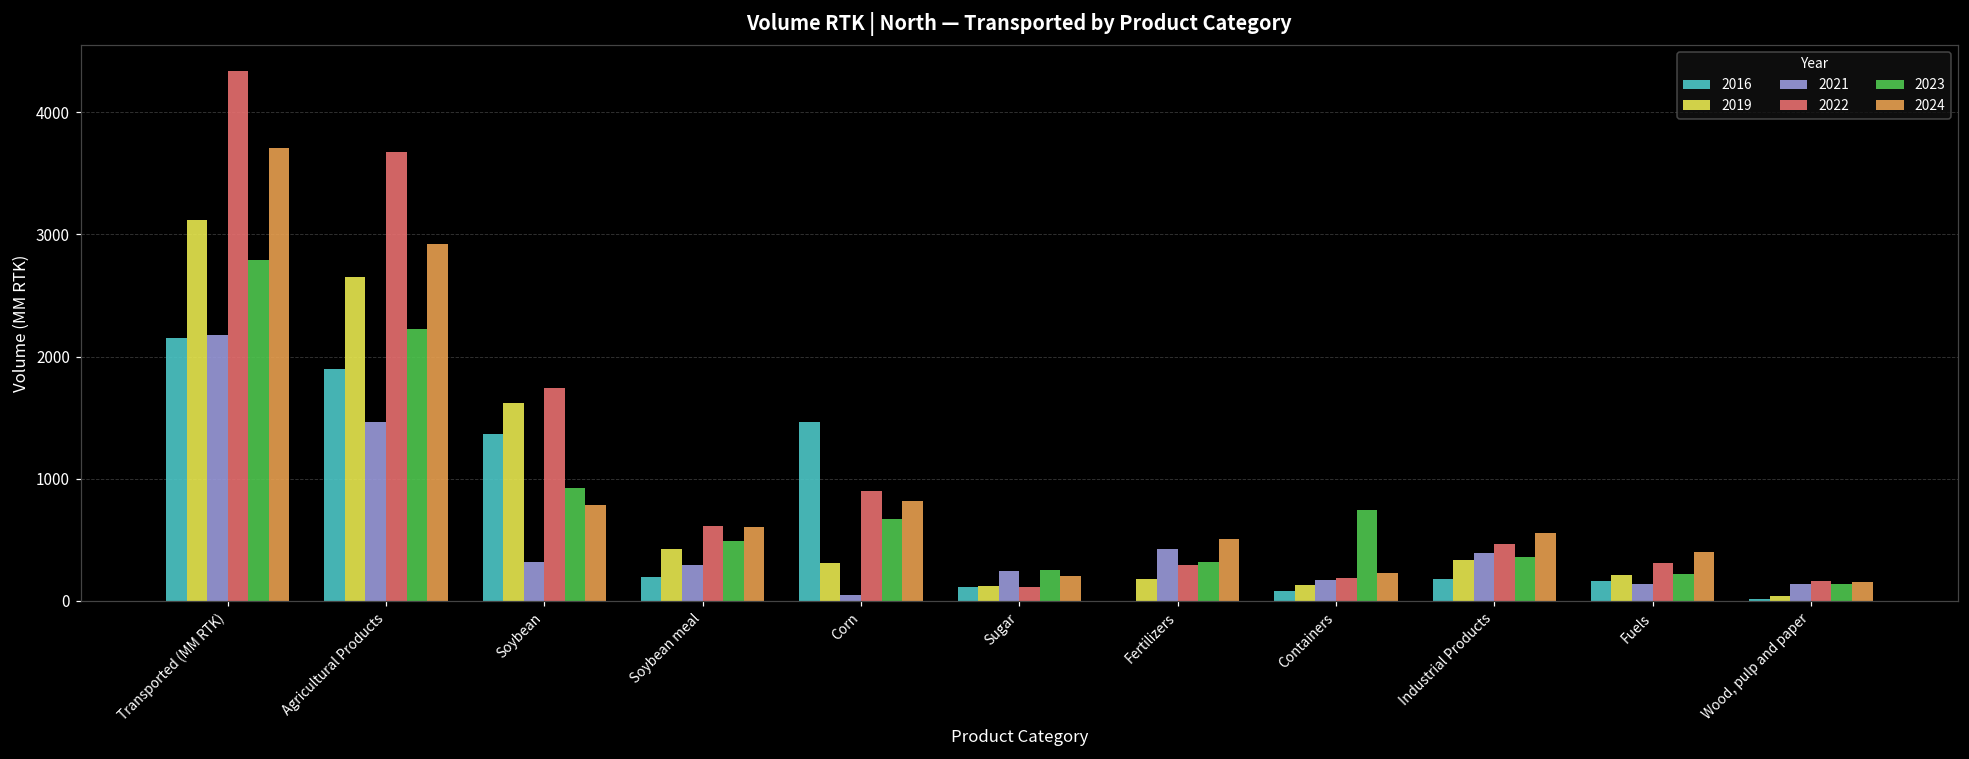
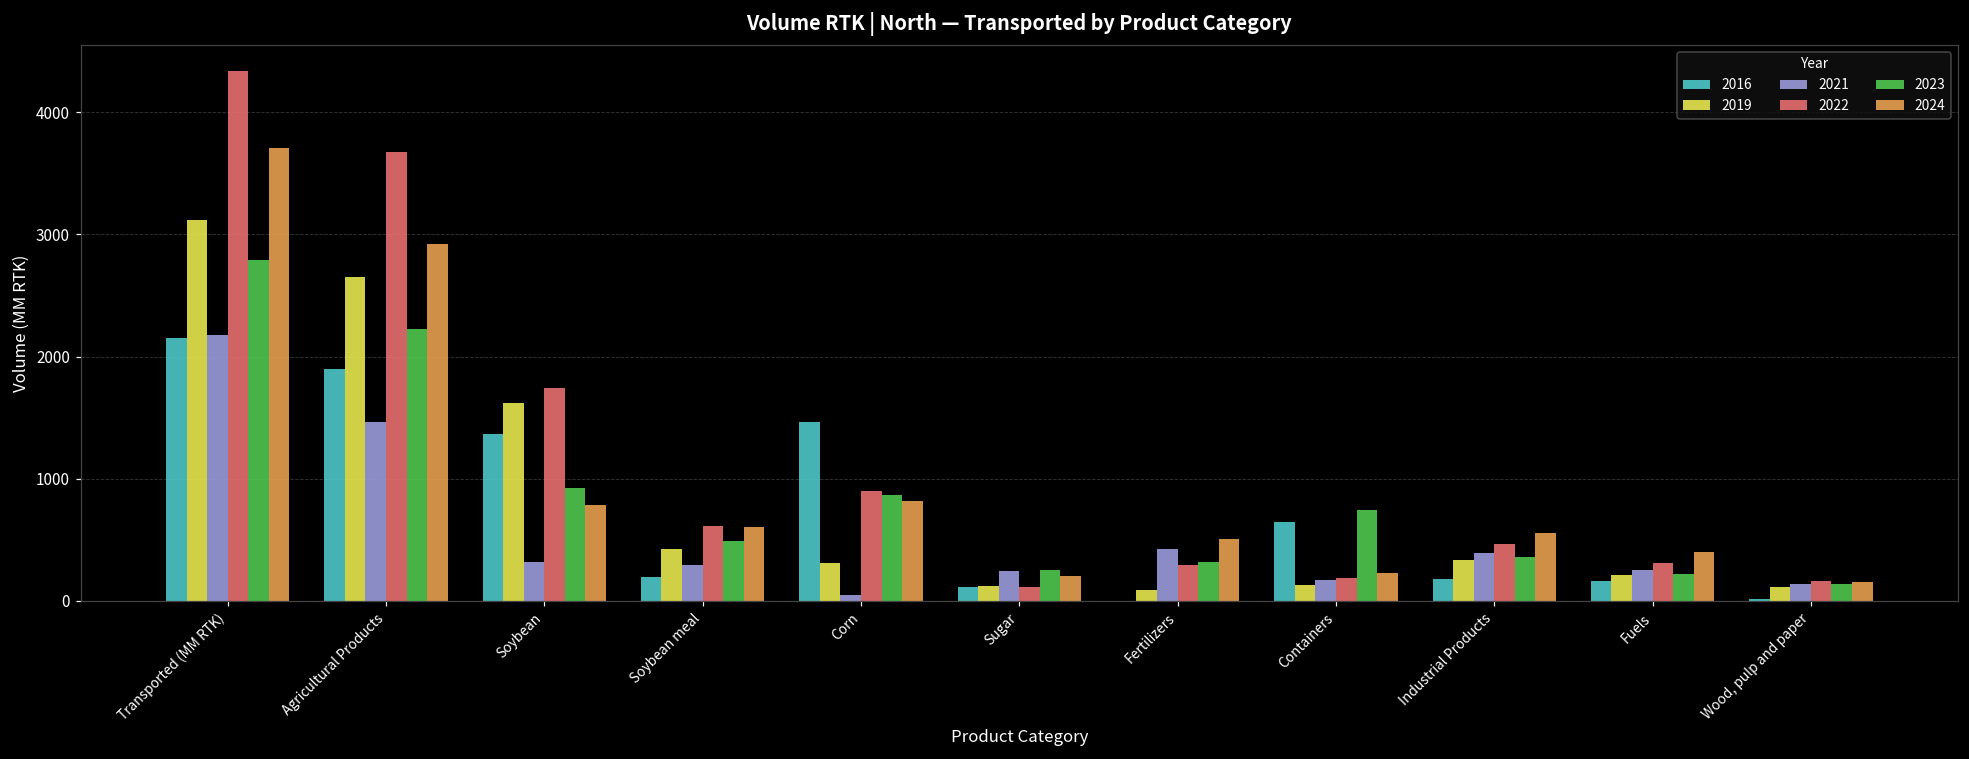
  {
    "2016": {
      "Transported (MM RTK)": 2150,
      "Agricultural Products": 1900,
      "Soybean": 1370,
      "Soybean meal": 190,
      "Corn": 1470,
      "Sugar": 110,
      "Fertilizers": 0,
-     "Containers": 80,
+     "Containers": 640,
      "Industrial Products": 180,
      "Fuels": 160
    },
    "2019": {
      "Transported (MM RTK)": 3120,
      "Agricultural Products": 2650,
      "Soybean": 1620,
      "Soybean meal": 420,
      "Corn": 310,
      "Sugar": 120,
-     "Fertilizers": 180,
+     "Fertilizers": 90,
      "Containers": 130,
      "Industrial Products": 330,
      "Fuels": 210,
-     "Wood, pulp and paper": 40
+     "Wood, pulp and paper": 120
    },
    "2021": {
      "Transported (MM RTK)": 2170,
      "Agricultural Products": 1460,
      "Soybean": 320,
      "Soybean meal": 290,
      "Corn": 50,
      "Sugar": 250,
      "Fertilizers": 430,
      "Containers": 170,
      "Industrial Products": 390,
-     "Fuels": 140,
+     "Fuels": 250,
      "Wood, pulp and paper": 140
    },
    "2023": {
      "Transported (MM RTK)": 2800,
      "Agricultural Products": 2230,
      "Soybean": 930,
      "Soybean meal": 490,
-     "Corn": 670,
+     "Corn": 860,
      "Sugar": 250,
      "Fertilizers": 320,
      "Containers": 750,
      "Industrial Products": 360,
      "Fuels": 220,
      "Wood, pulp and paper": 140
    }
  }
